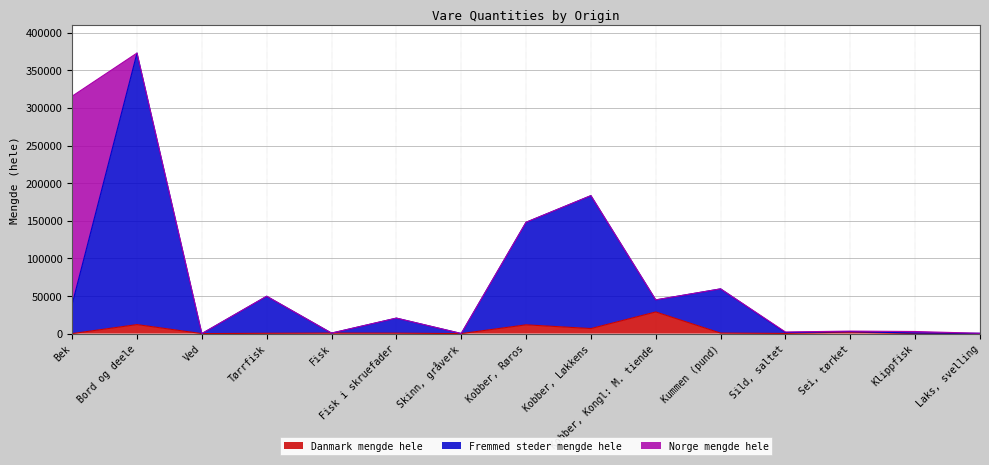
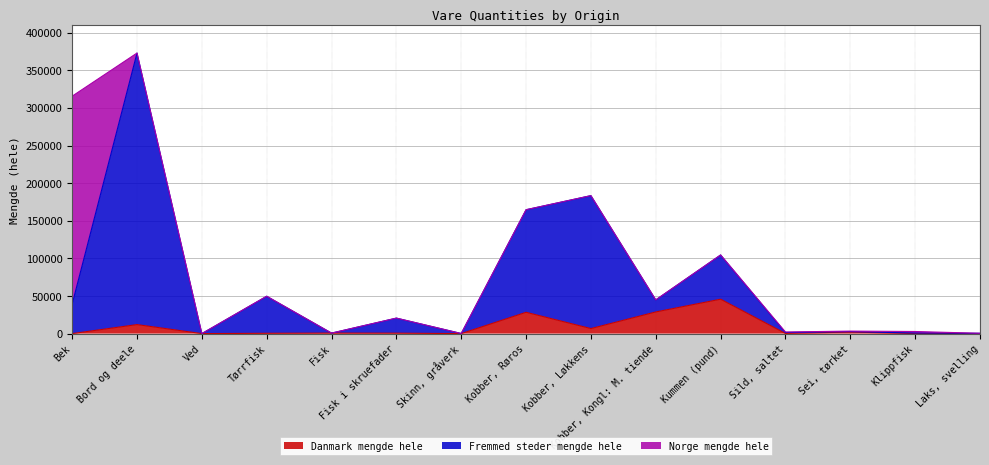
  {
    "Danmark mengde hele": {
      "Bek": 0,
      "Bord og deele": 10000,
      "Tørrfisk": 0,
      "Fisk i skruefader": 0,
-     "Kobber, Røros": 10000,
+     "Kobber, Røros": 30000,
      "Kobber, Løkkens": 10000,
      "Kobber, Kongl: M. tiende": 30000,
-     "Kummen (pund)": 0
+     "Kummen (pund)": 50000
    },
    "Fremmed steder mengde hele": {
      "Bek": 40000
    },
    "Norge mengde hele": {
      "Bek": 280000
    }
  }
